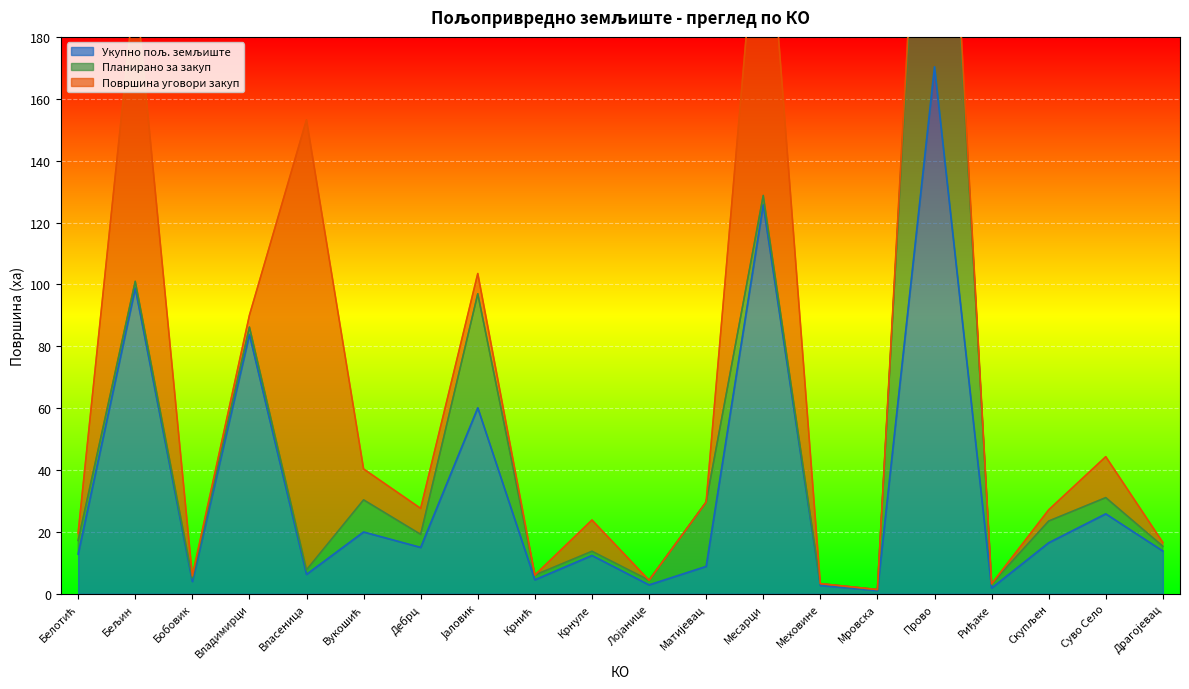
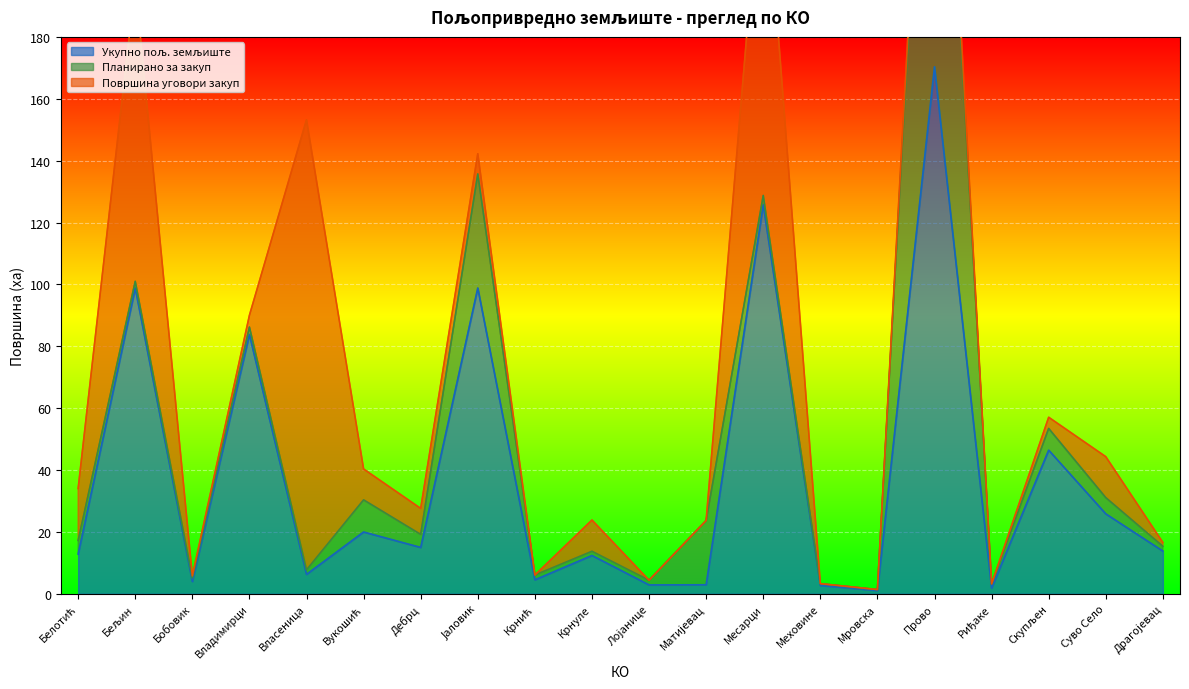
  {
    "Укупно пољ. земљиште": {
      "Белотић": 13,
      "Бељин": 99,
      "Бобовик": 4,
      "Владимирци": 84,
      "Власеница": 6,
      "Вукошић": 20,
      "Дебрц": 15,
-     "Јаловик": 60,
+     "Јаловик": 99,
      "Крнић": 5,
      "Крнуле": 12,
      "Лојанице": 3,
-     "Матијевац": 9,
+     "Матијевац": 3,
      "Месарци": 126,
      "Прово": 170,
      "Риђаке": 2,
-     "Скупљен": 16,
+     "Скупљен": 46,
      "Суво Село": 26,
      "Драгојевац": 14
    },
    "Планирано за закуп": {
      "Белотић": 4,
      "Бељин": 2,
      "Владимирци": 2,
      "Власеница": 1,
      "Вукошић": 10,
      "Дебрц": 4,
      "Јаловик": 37,
      "Крнуле": 1,
      "Месарци": 3,
      "Скупљен": 7,
      "Суво Село": 5,
      "Драгојевац": 2
    },
    "Површина уговори закуп": {
-     "Белотић": 2,
+     "Белотић": 17,
      "Владимирци": 4,
      "Власеница": 145,
      "Вукошић": 10,
      "Дебрц": 8,
      "Јаловик": 7,
      "Крнуле": 10,
      "Скупљен": 4,
      "Суво Село": 13,
      "Драгојевац": 1
    }
  }
